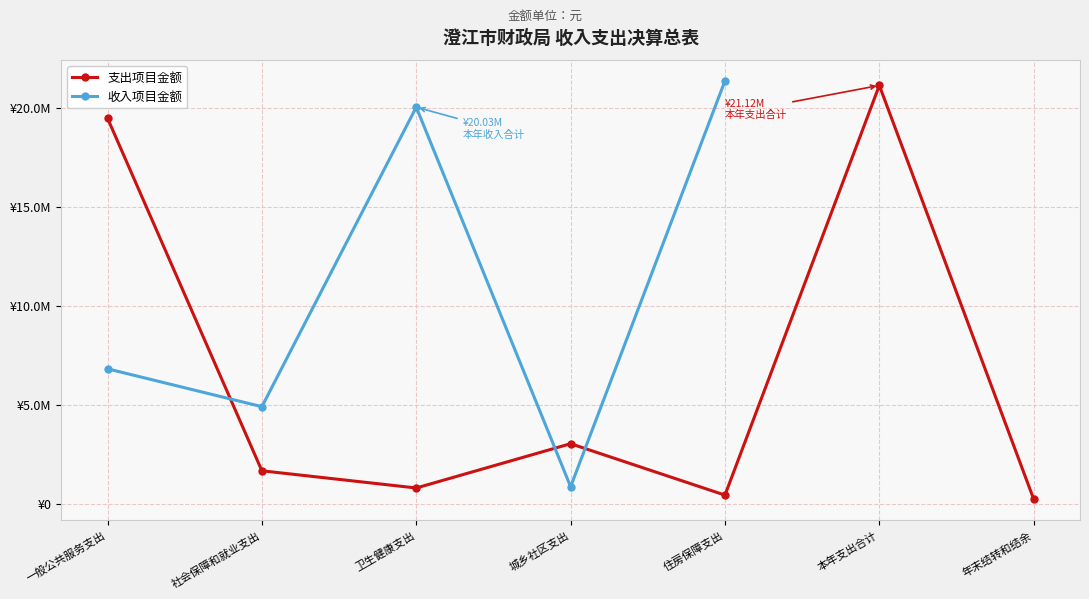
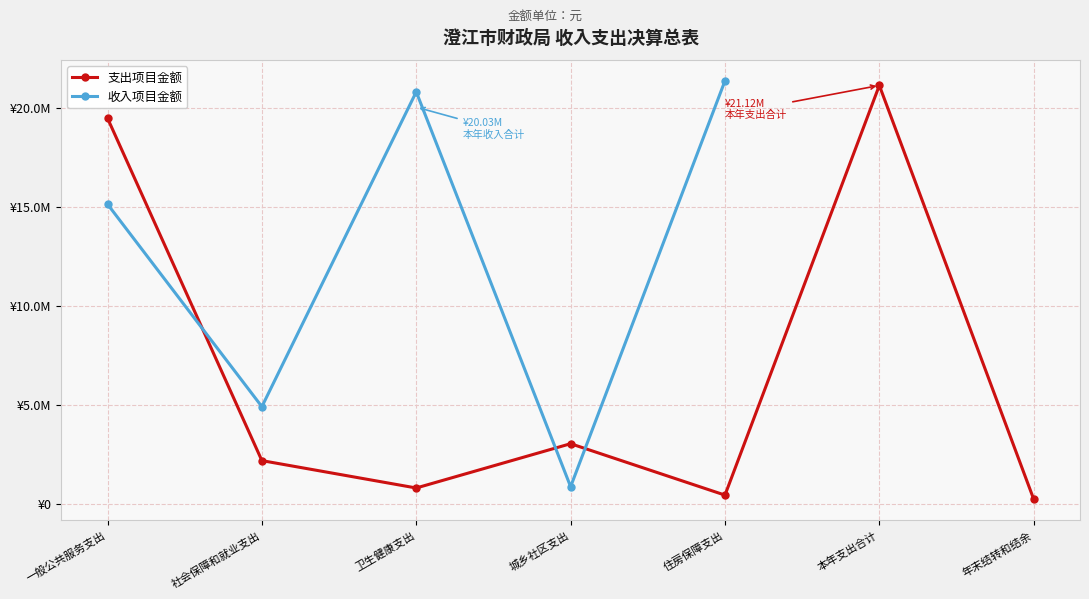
  {
    "支出项目金额": {
      "一般公共服务支出": "¥19500000",
-     "社会保障和就业支出": "¥1700000",
+     "社会保障和就业支出": "¥2200000",
      "卫生健康支出": "¥800000",
      "城乡社区支出": "¥3000000",
      "住房保障支出": "¥400000",
      "年末结转和结余": "¥200000"
    },
    "收入项目金额": {
-     "一般公共服务支出": "¥6800000",
+     "一般公共服务支出": "¥15100000",
      "社会保障和就业支出": "¥4900000",
-     "卫生健康支出": "¥20000000",
+     "卫生健康支出": "¥20800000",
      "城乡社区支出": "¥900000"
    }
  }
